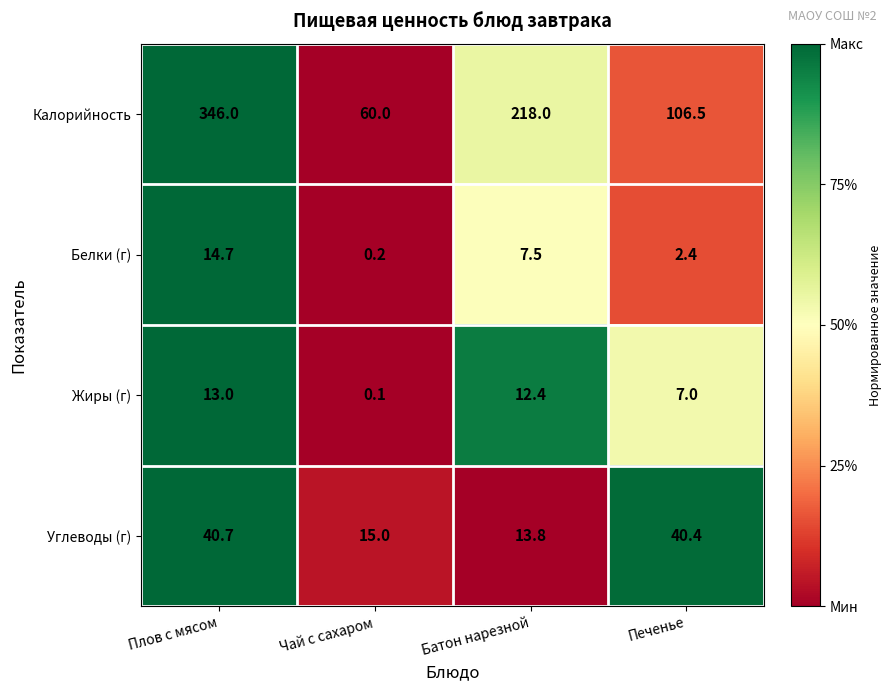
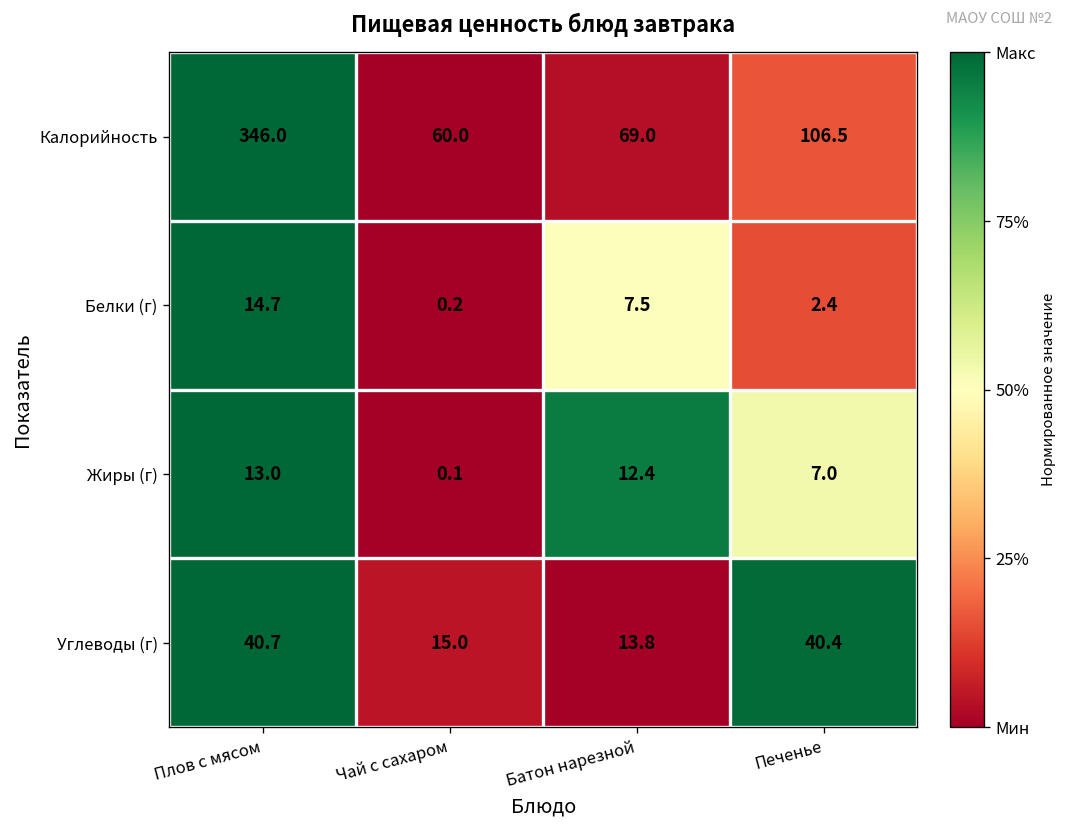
  {
    "Калорийность": {
      "Плов с мясом": 346.0,
      "Чай с сахаром": 60.0,
-     "Батон нарезной": 218.0,
+     "Батон нарезной": 69.0,
      "Печенье": 106.5
    },
    "Белки (г)": {
      "Плов с мясом": 14.7,
      "Чай с сахаром": 0.2,
      "Батон нарезной": 7.5,
      "Печенье": 2.4
    },
    "Жиры (г)": {
      "Плов с мясом": 13.0,
      "Чай с сахаром": 0.1,
      "Батон нарезной": 12.4,
      "Печенье": 7.0
    },
    "Углеводы (г)": {
      "Плов с мясом": 40.7,
      "Чай с сахаром": 15.0,
      "Батон нарезной": 13.8,
      "Печенье": 40.4
    }
  }
